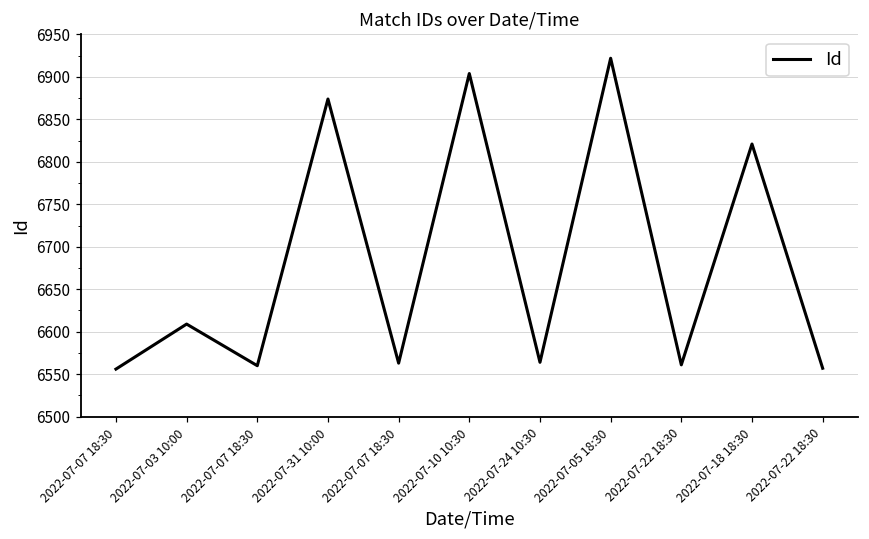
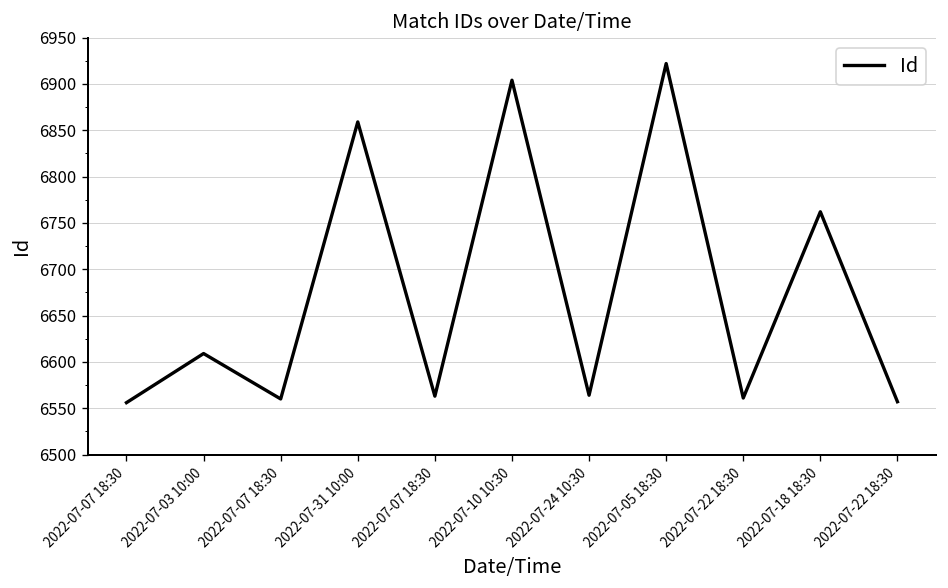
  {
    "2022-07-03 10:00": 6610,
-   "2022-07-31 10:00": 6870,
+   "2022-07-31 10:00": 6860,
    "2022-07-10 10:30": 6900,
    "2022-07-24 10:30": 6560,
    "2022-07-05 18:30": 6920,
-   "2022-07-18 18:30": 6820
+   "2022-07-18 18:30": 6760
  }
